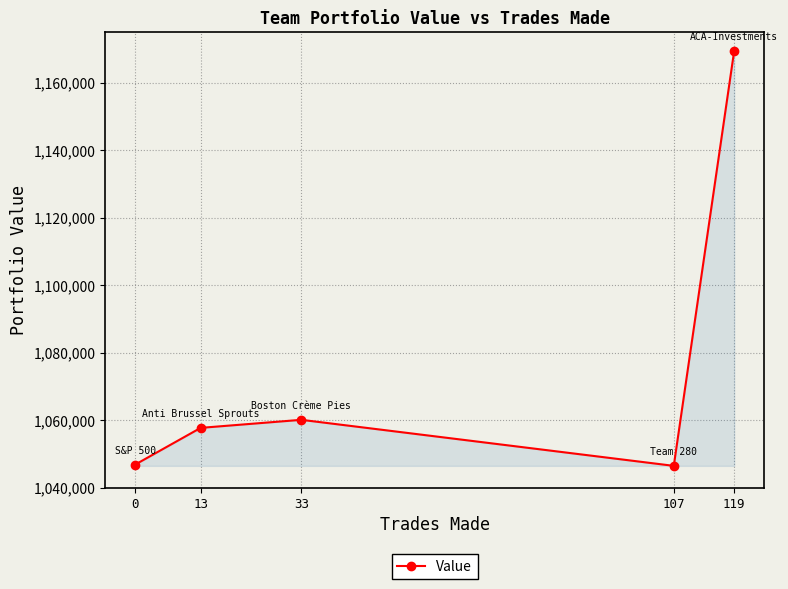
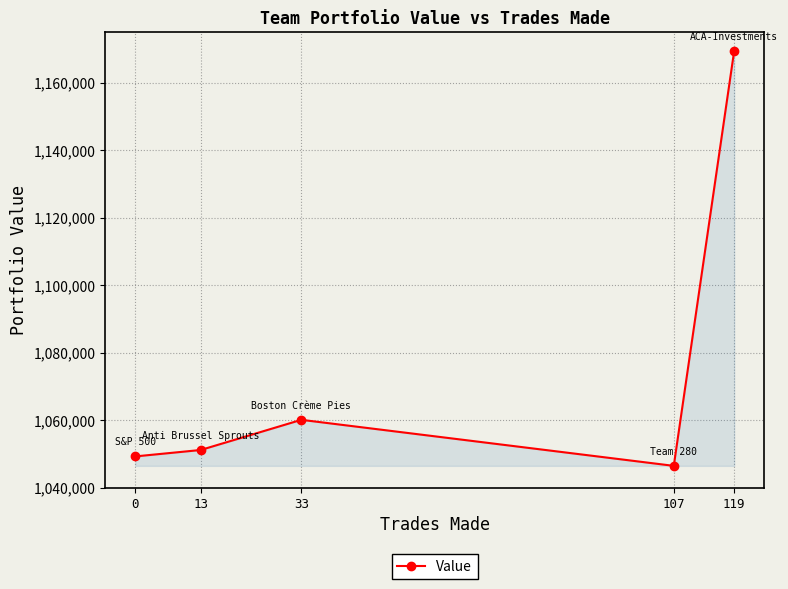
  {
-   "0": "1,047,000",
-   "13": "1,058,000",
+   "0": "1,049,000",
+   "13": "1,051,000",
    "33": "1,060,000",
    "119": "1,169,000"
  }
